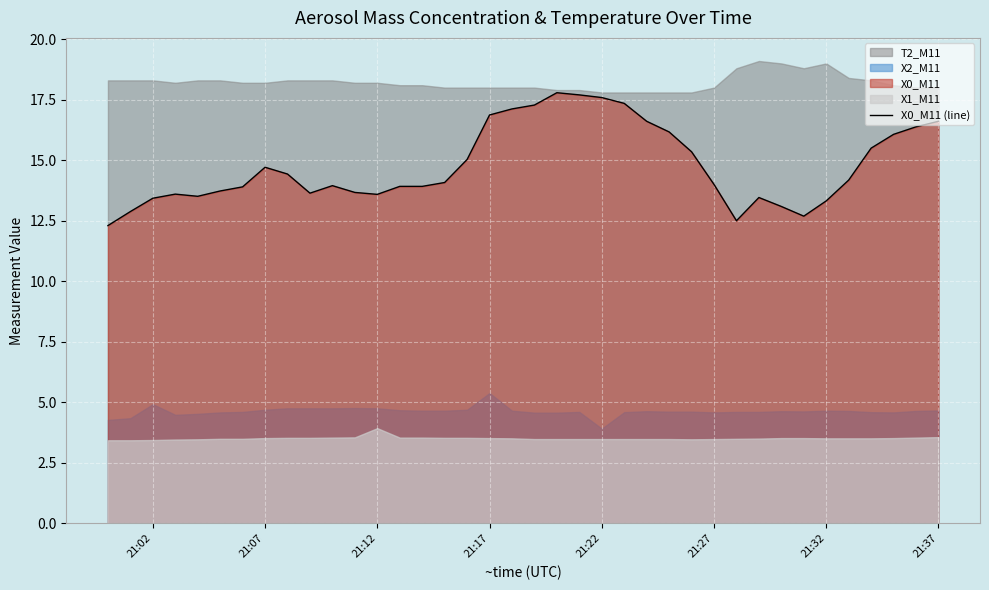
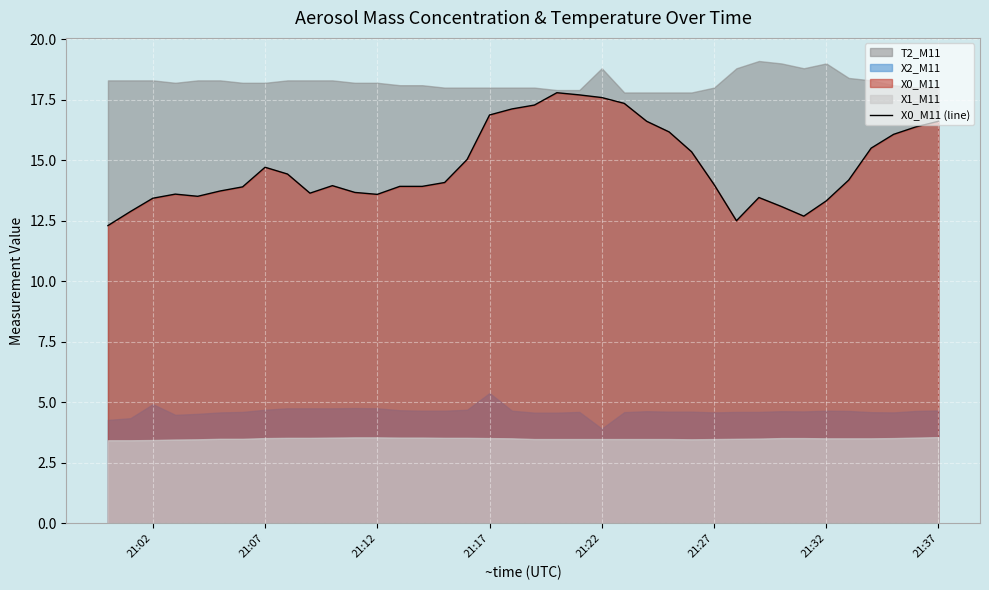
  {
    "T2_M11": {
      "21:02": 18.3,
      "21:07": 18.2,
      "21:12": 18.2,
      "21:17": 18.0,
-     "21:22": 17.8,
+     "21:22": 18.8,
      "21:27": 18.0,
      "21:32": 19.0
    },
    "X2_M11": {
      "21:02": 4.9,
      "21:07": 4.7,
      "21:12": 4.8,
      "21:17": 5.4,
      "21:22": 3.9,
      "21:27": 4.6,
      "21:32": 4.7,
      "21:37": 4.7
    },
    "X0_M11": {
      "21:02": 13.4,
      "21:07": 14.7,
      "21:12": 13.6,
      "21:17": 16.9,
      "21:22": 17.6,
      "21:27": 14.0,
      "21:32": 13.3
    },
    "X1_M11": {
      "21:02": 3.4,
      "21:07": 3.5,
-     "21:12": 3.9,
+     "21:12": 3.6,
      "21:17": 3.5,
      "21:22": 3.5,
      "21:27": 3.5,
      "21:32": 3.5,
      "21:37": 3.6
    }
  }
